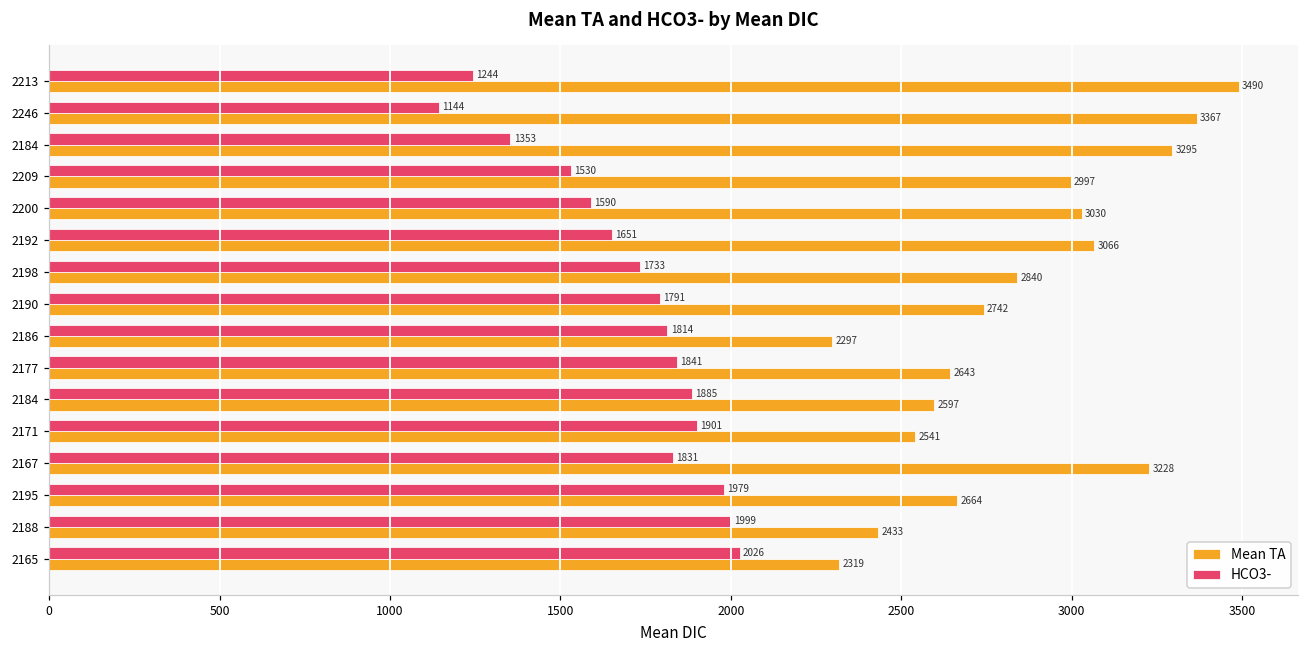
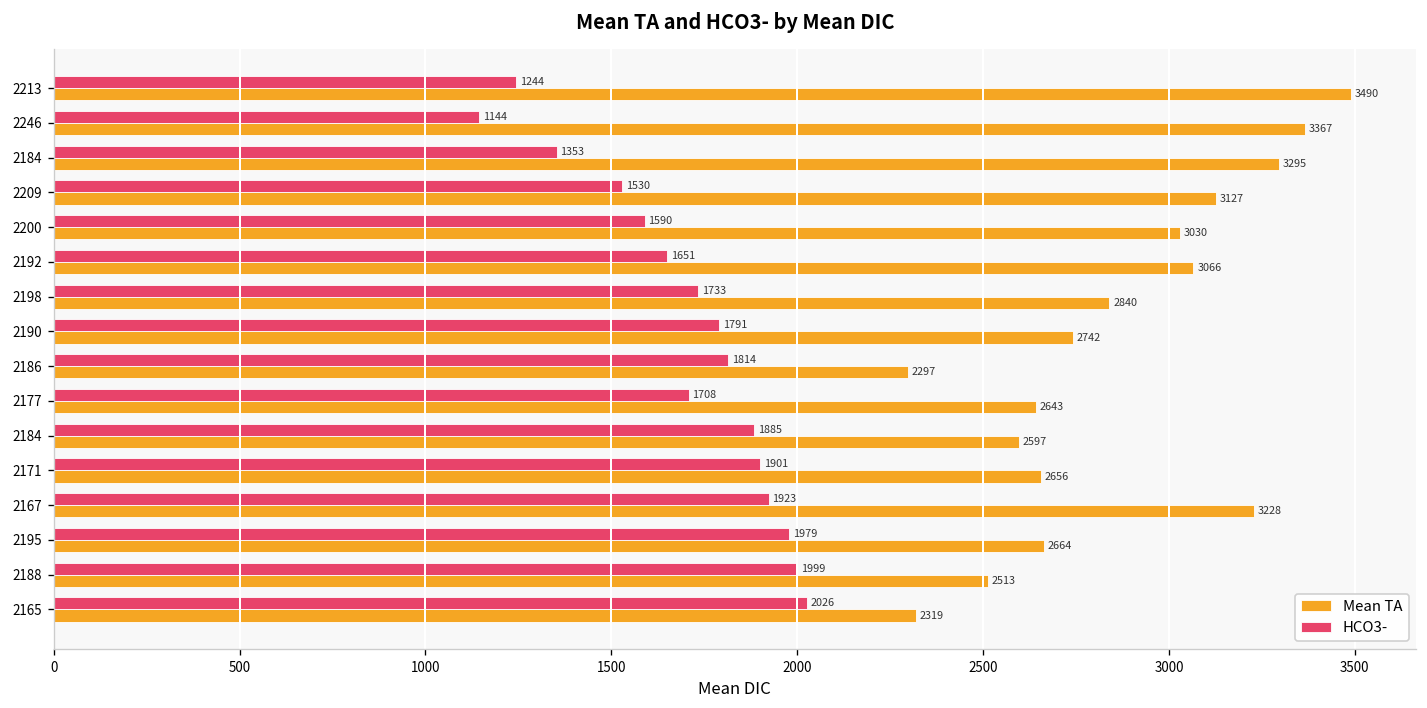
  {
    "Mean TA": {
      "2213": 3490,
      "2246": 3367,
-     "2209": 2997,
+     "2209": 3127,
      "2200": 3030,
      "2192": 3066,
      "2198": 2840,
      "2190": 2742,
      "2186": 2297,
      "2177": 2643,
-     "2171": 2541,
+     "2171": 2656,
      "2167": 3228,
      "2195": 2664,
-     "2188": 2433,
+     "2188": 2513,
      "2165": 2319
    },
    "HCO3-": {
      "2213": 1244,
      "2246": 1144,
      "2209": 1530,
      "2200": 1590,
      "2192": 1651,
      "2198": 1733,
      "2190": 1791,
      "2186": 1814,
-     "2177": 1841,
+     "2177": 1708,
      "2171": 1901,
-     "2167": 1831,
+     "2167": 1923,
      "2195": 1979,
      "2188": 1999,
      "2165": 2026
    }
  }
